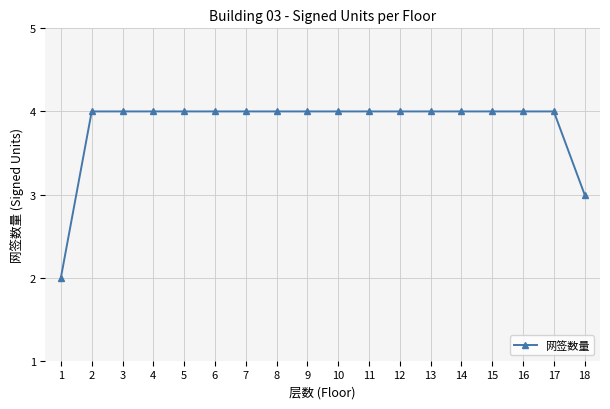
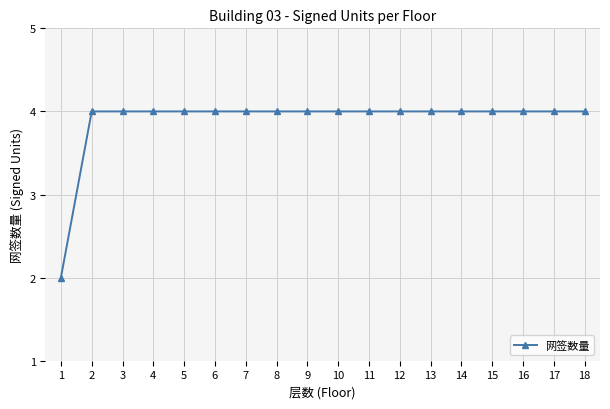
  {
    "1": 2,
    "2": 4,
    "3": 4,
    "4": 4,
    "5": 4,
    "6": 4,
    "7": 4,
    "8": 4,
    "9": 4,
    "10": 4,
    "11": 4,
    "12": 4,
    "13": 4,
    "14": 4,
    "15": 4,
    "16": 4,
    "17": 4,
-   "18": 3
+   "18": 4
  }
